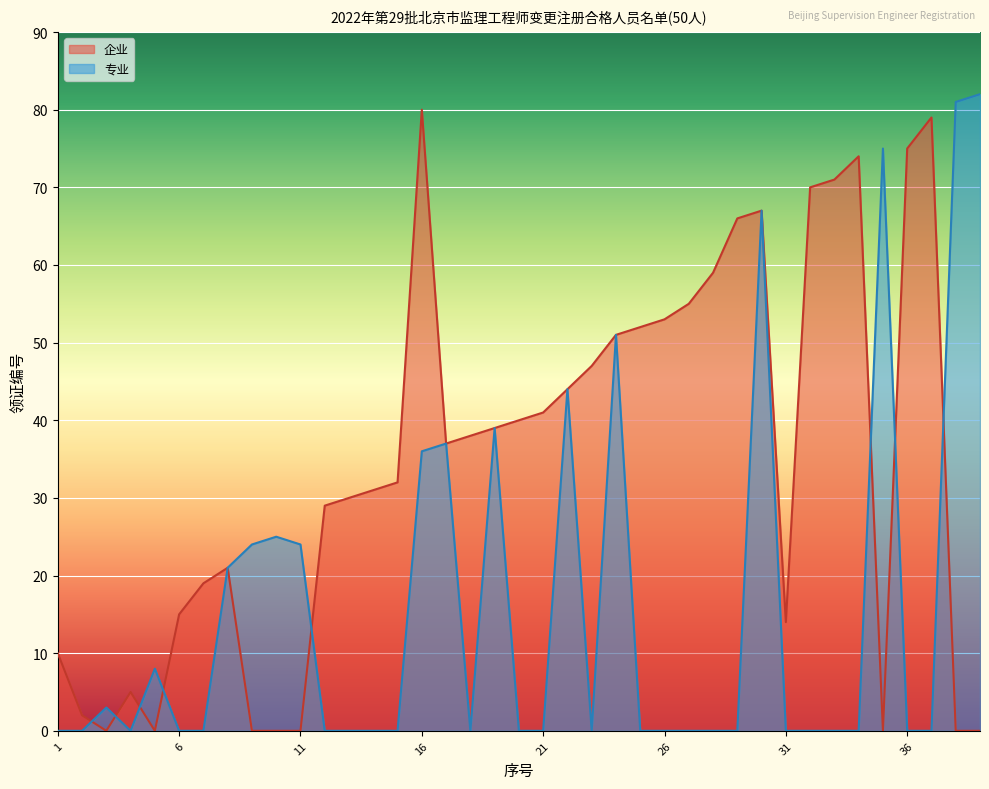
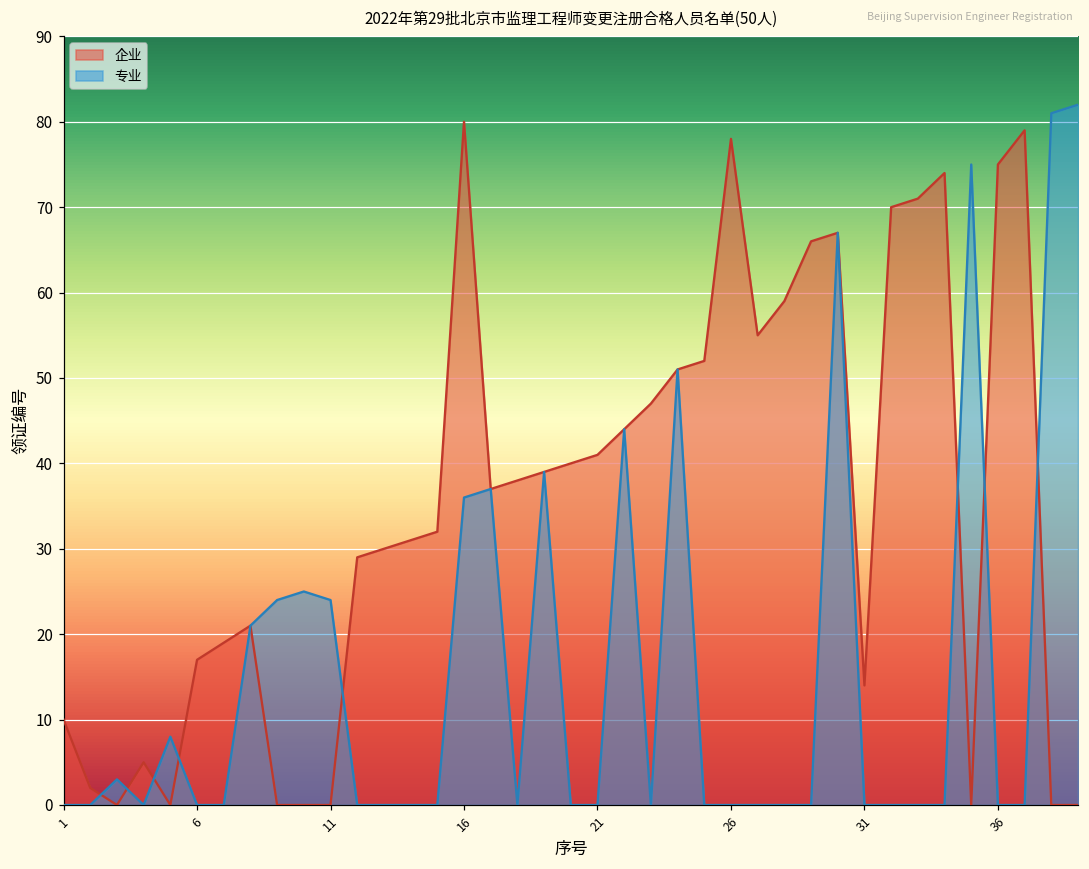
  {
    "企业": {
      "1": 10,
-     "6": 15,
+     "6": 17,
      "11": 0,
      "16": 80,
      "21": 41,
-     "26": 53,
+     "26": 78,
      "31": 14,
      "36": 75
    },
    "专业": {
      "1": 0,
      "6": 0,
      "11": 24,
      "16": 36,
      "21": 0,
      "26": 0,
      "31": 0,
      "36": 0
    }
  }
